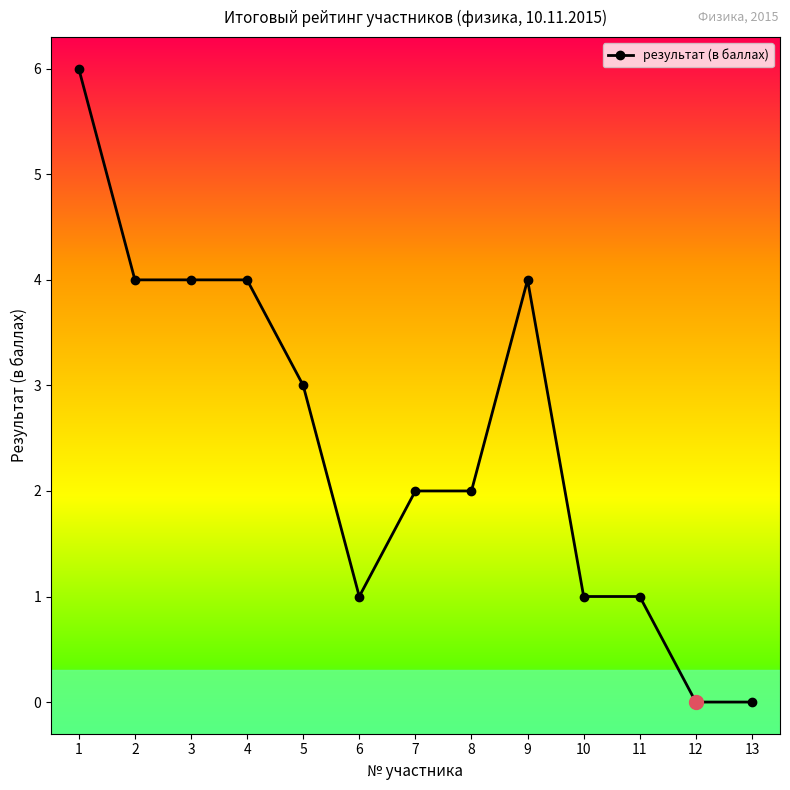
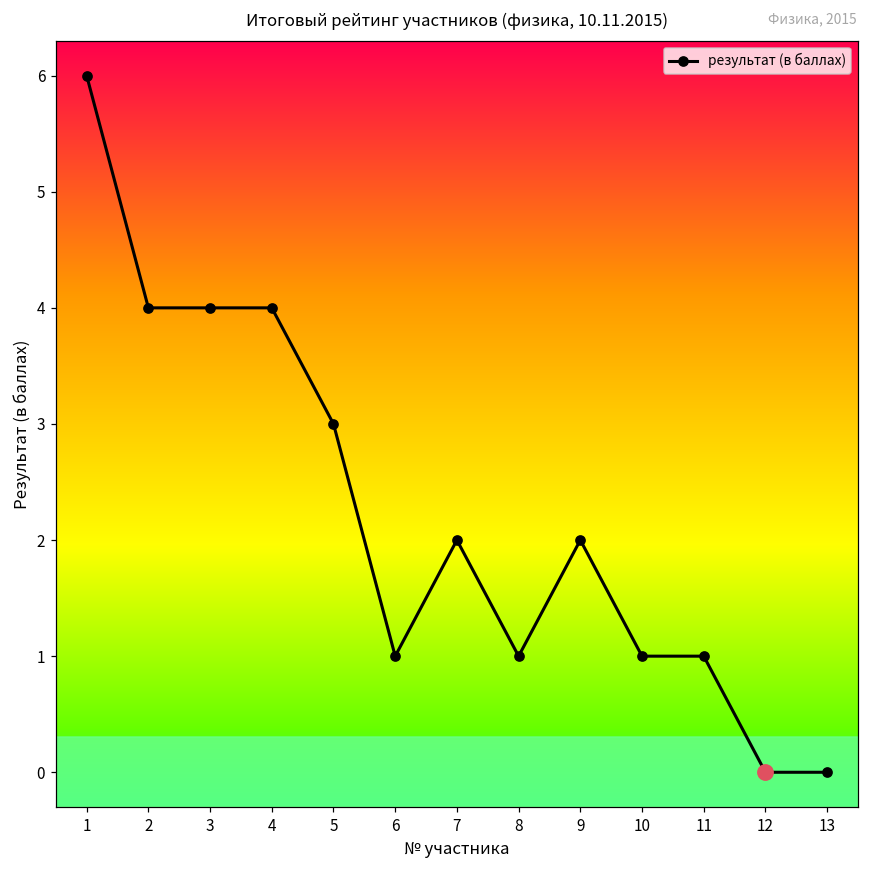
  {
    "результат (в баллах)": {
      "1": 6,
      "2": 4,
      "3": 4,
      "4": 4,
      "5": 3,
      "6": 1,
      "7": 2,
-     "8": 2,
-     "9": 4,
+     "8": 1,
+     "9": 2,
      "10": 1,
      "11": 1
    }
  }
